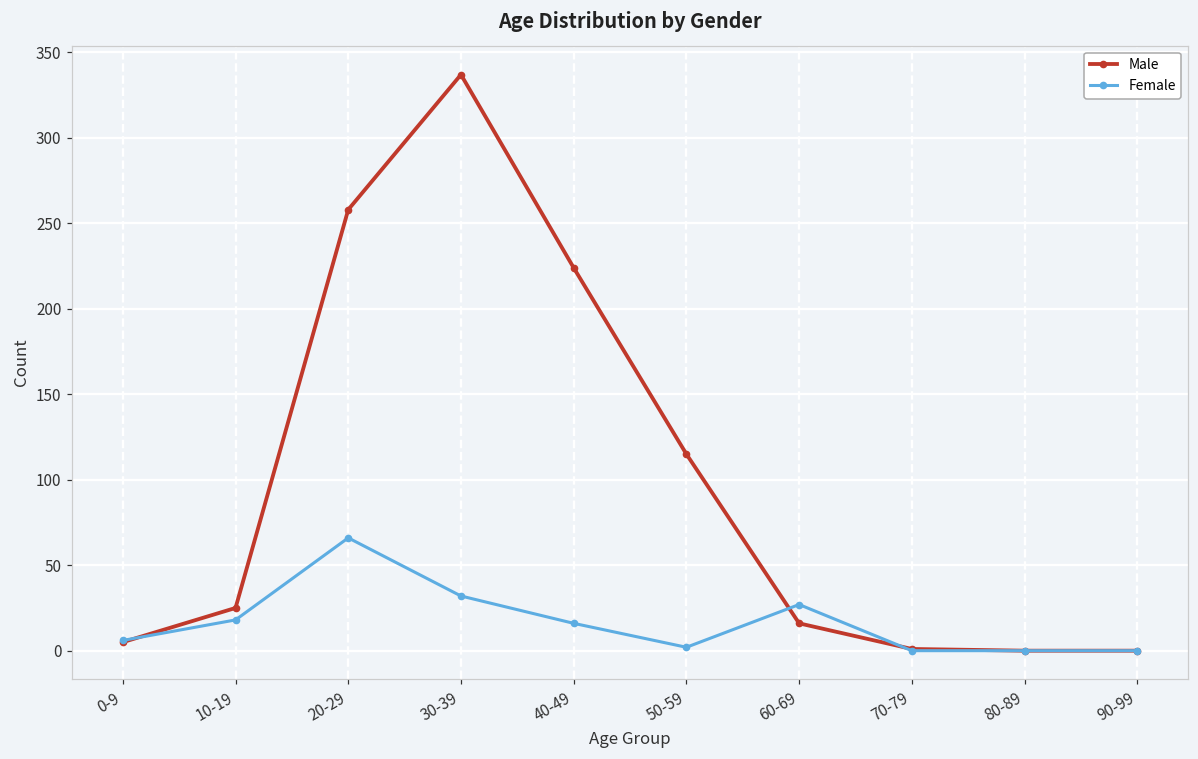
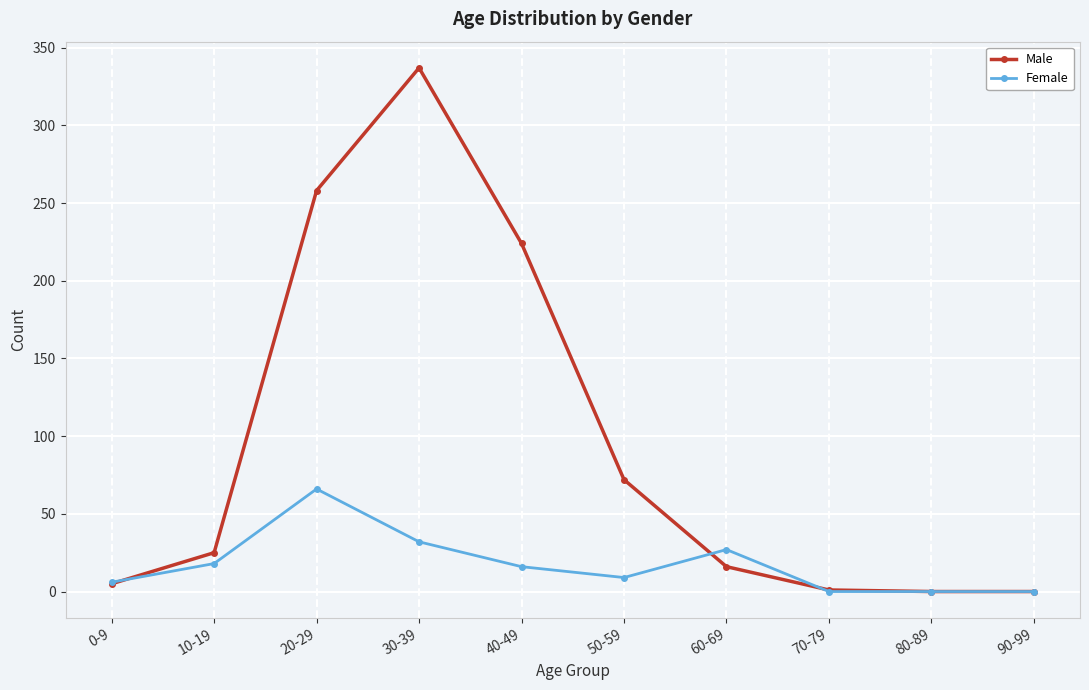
  {
    "Male": {
      "10-19": 25,
      "20-29": 258,
      "30-39": 337,
      "40-49": 224,
-     "50-59": 115,
+     "50-59": 72,
      "60-69": 16
    },
    "Female": {
      "10-19": 18,
      "20-29": 66,
      "30-39": 32,
      "40-49": 16,
-     "50-59": 2,
+     "50-59": 9,
      "60-69": 27
    }
  }
